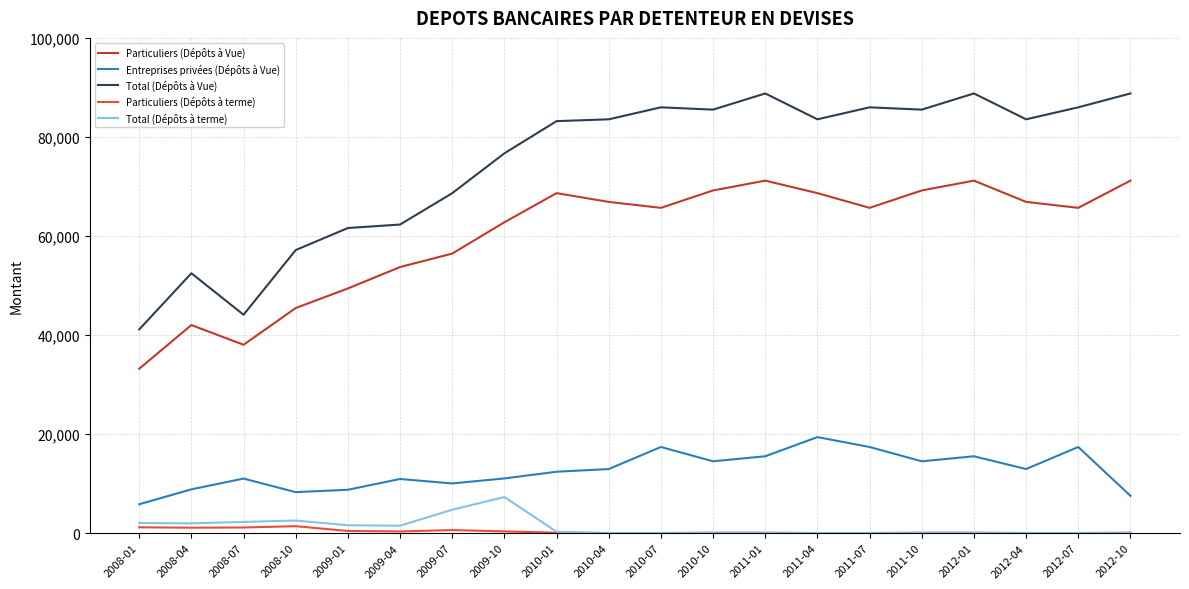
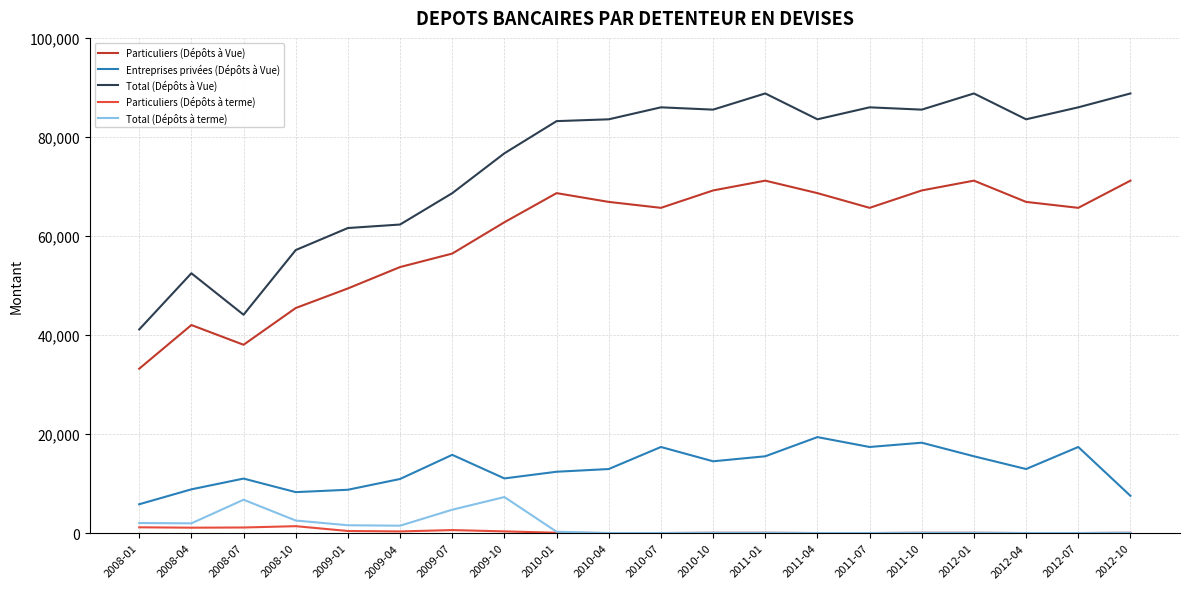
  {
    "Entreprises privées (Dépôts à Vue)": {
      "2008-01": "6,000",
      "2008-04": "9,000",
      "2008-07": "11,000",
      "2008-10": "8,000",
      "2009-01": "9,000",
      "2009-04": "11,000",
-     "2009-07": "10,000",
+     "2009-07": "16,000",
      "2009-10": "11,000",
      "2010-01": "12,000",
      "2010-04": "13,000",
      "2010-07": "17,000",
      "2010-10": "15,000",
      "2011-01": "16,000",
      "2011-04": "19,000",
      "2011-07": "17,000",
-     "2011-10": "15,000",
+     "2011-10": "18,000",
      "2012-01": "16,000",
      "2012-04": "13,000",
      "2012-07": "17,000",
      "2012-10": "8,000"
    },
    "Total (Dépôts à Vue)": {
      "2008-01": "41,000",
      "2008-04": "52,000",
      "2008-07": "44,000",
      "2008-10": "57,000",
      "2009-01": "62,000",
      "2009-04": "62,000",
      "2009-07": "69,000",
      "2009-10": "77,000",
      "2010-01": "83,000",
      "2010-04": "84,000",
      "2010-07": "86,000",
      "2010-10": "86,000",
      "2011-01": "89,000",
      "2011-04": "84,000",
      "2011-07": "86,000",
      "2011-10": "86,000",
      "2012-01": "89,000",
      "2012-04": "84,000",
      "2012-07": "86,000",
      "2012-10": "89,000"
    },
    "Total (Dépôts à terme)": {
      "2008-01": "2,000",
      "2008-04": "2,000",
-     "2008-07": "2,000",
+     "2008-07": "7,000",
      "2008-10": "3,000",
      "2009-01": "2,000",
      "2009-04": "2,000",
      "2009-07": "5,000",
      "2009-10": "7,000"
    }
  }
